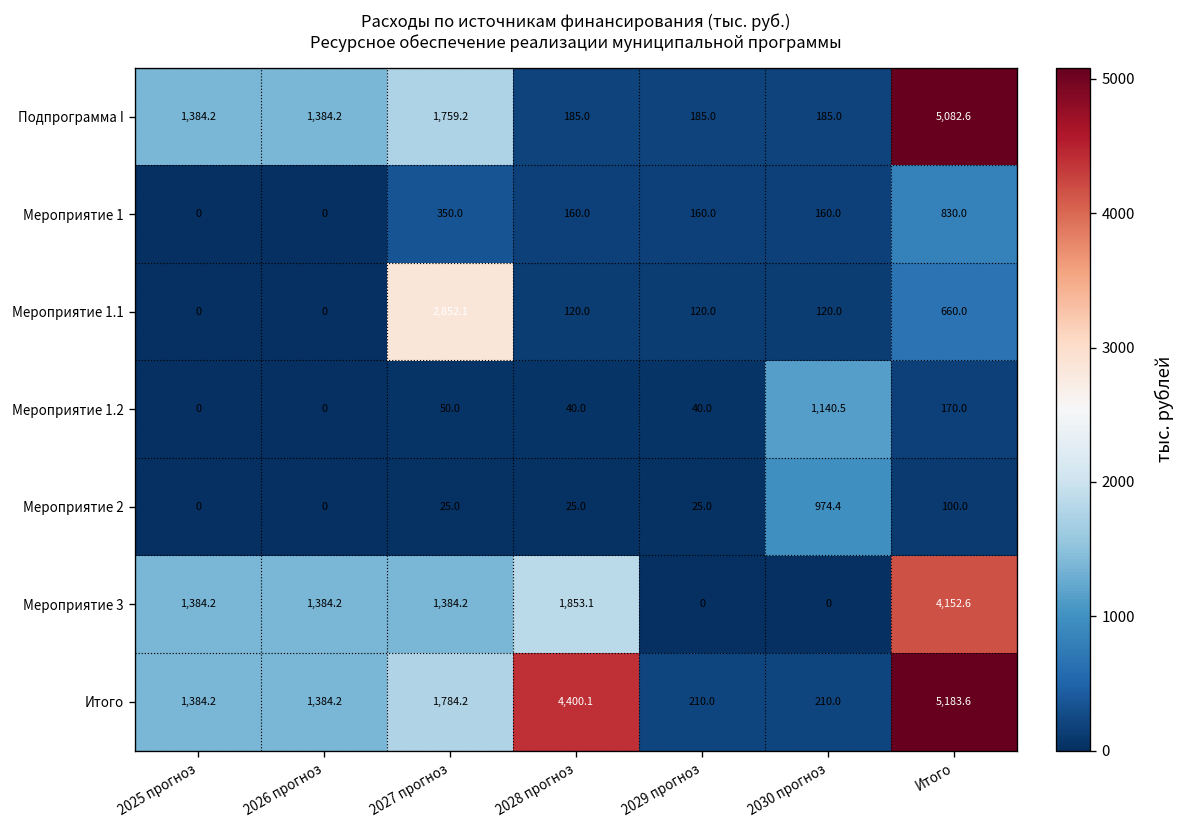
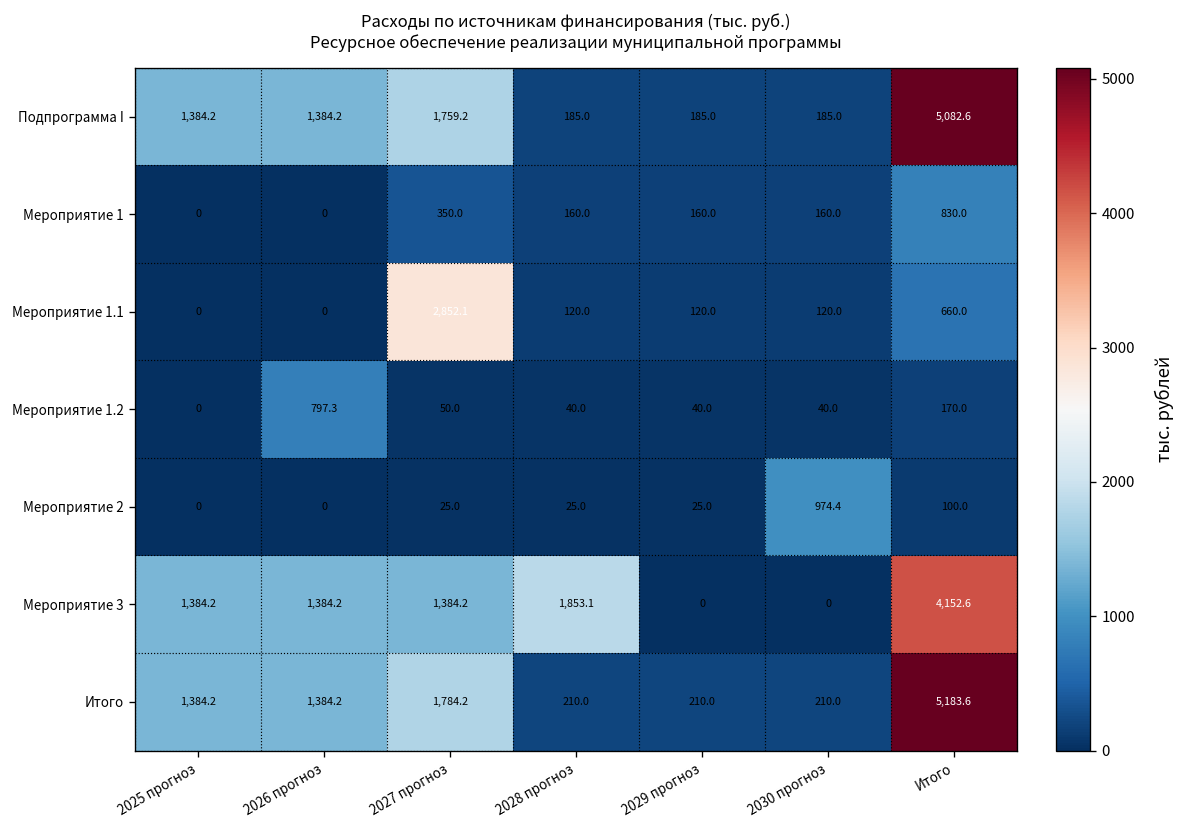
  {
    "Подпрограмма I": {
      "2025 прогноз": "1,384.2",
      "2026 прогноз": "1,384.2",
      "2027 прогноз": "1,759.2",
      "2028 прогноз": "185.0",
      "2029 прогноз": "185.0",
      "2030 прогноз": "185.0",
      "Итого": "5,082.6"
    },
    "Мероприятие 1": {
      "2025 прогноз": "0",
      "2026 прогноз": "0",
      "2027 прогноз": "350.0",
      "2028 прогноз": "160.0",
      "2029 прогноз": "160.0",
      "2030 прогноз": "160.0",
      "Итого": "830.0"
    },
    "Мероприятие 1.1": {
      "2025 прогноз": "0",
      "2026 прогноз": "0",
      "2028 прогноз": "120.0",
      "2029 прогноз": "120.0",
      "2030 прогноз": "120.0",
      "Итого": "660.0"
    },
    "Мероприятие 1.2": {
      "2025 прогноз": "0",
-     "2026 прогноз": "0",
+     "2026 прогноз": "797.3",
      "2027 прогноз": "50.0",
      "2028 прогноз": "40.0",
      "2029 прогноз": "40.0",
-     "2030 прогноз": "1,140.5",
+     "2030 прогноз": "40.0",
      "Итого": "170.0"
    },
    "Мероприятие 2": {
      "2025 прогноз": "0",
      "2026 прогноз": "0",
      "2027 прогноз": "25.0",
      "2028 прогноз": "25.0",
      "2029 прогноз": "25.0",
      "2030 прогноз": "974.4",
      "Итого": "100.0"
    },
    "Мероприятие 3": {
      "2025 прогноз": "1,384.2",
      "2026 прогноз": "1,384.2",
      "2027 прогноз": "1,384.2",
      "2028 прогноз": "1,853.1",
      "2029 прогноз": "0",
      "2030 прогноз": "0",
      "Итого": "4,152.6"
    },
    "Итого": {
      "2025 прогноз": "1,384.2",
      "2026 прогноз": "1,384.2",
      "2027 прогноз": "1,784.2",
-     "2028 прогноз": "4,400.1",
+     "2028 прогноз": "210.0",
      "2029 прогноз": "210.0",
      "2030 прогноз": "210.0",
      "Итого": "5,183.6"
    }
  }
